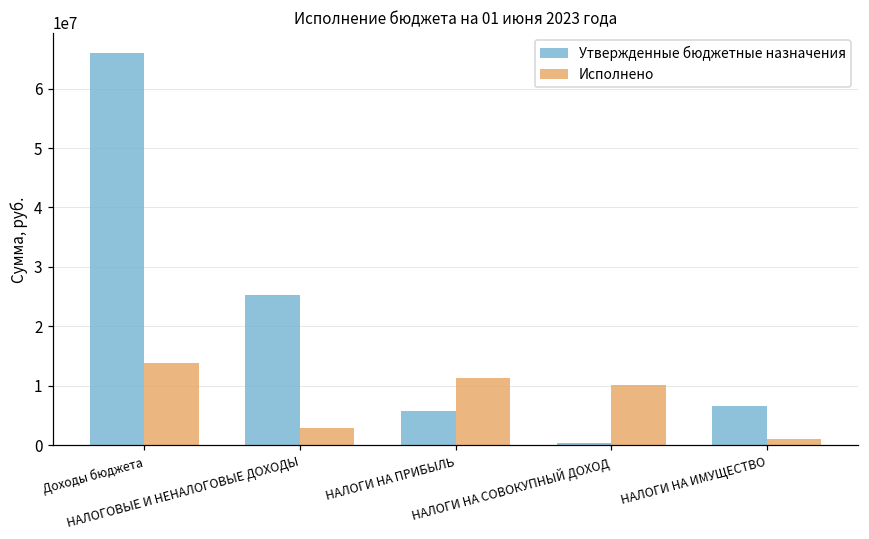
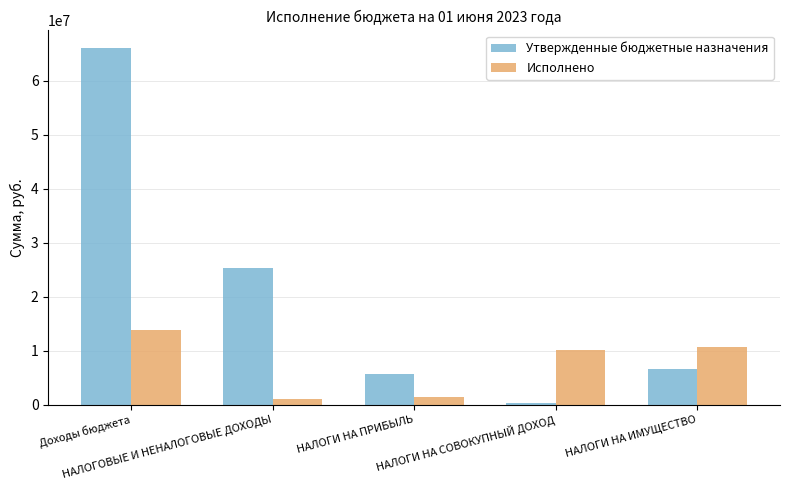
  {
    "Утвержденные бюджетные назначения": {
      "Доходы бюджета": 66000000,
      "НАЛОГОВЫЕ И НЕНАЛОГОВЫЕ ДОХОДЫ": 25000000,
      "НАЛОГИ НА ПРИБЫЛЬ": 6000000,
      "НАЛОГИ НА ИМУЩЕСТВО": 7000000
    },
    "Исполнено": {
      "Доходы бюджета": 14000000,
-     "НАЛОГОВЫЕ И НЕНАЛОГОВЫЕ ДОХОДЫ": 3000000,
-     "НАЛОГИ НА ПРИБЫЛЬ": 11000000,
+     "НАЛОГОВЫЕ И НЕНАЛОГОВЫЕ ДОХОДЫ": 1000000,
+     "НАЛОГИ НА ПРИБЫЛЬ": 1000000,
      "НАЛОГИ НА СОВОКУПНЫЙ ДОХОД": 10000000,
-     "НАЛОГИ НА ИМУЩЕСТВО": 1000000
+     "НАЛОГИ НА ИМУЩЕСТВО": 11000000
    }
  }
